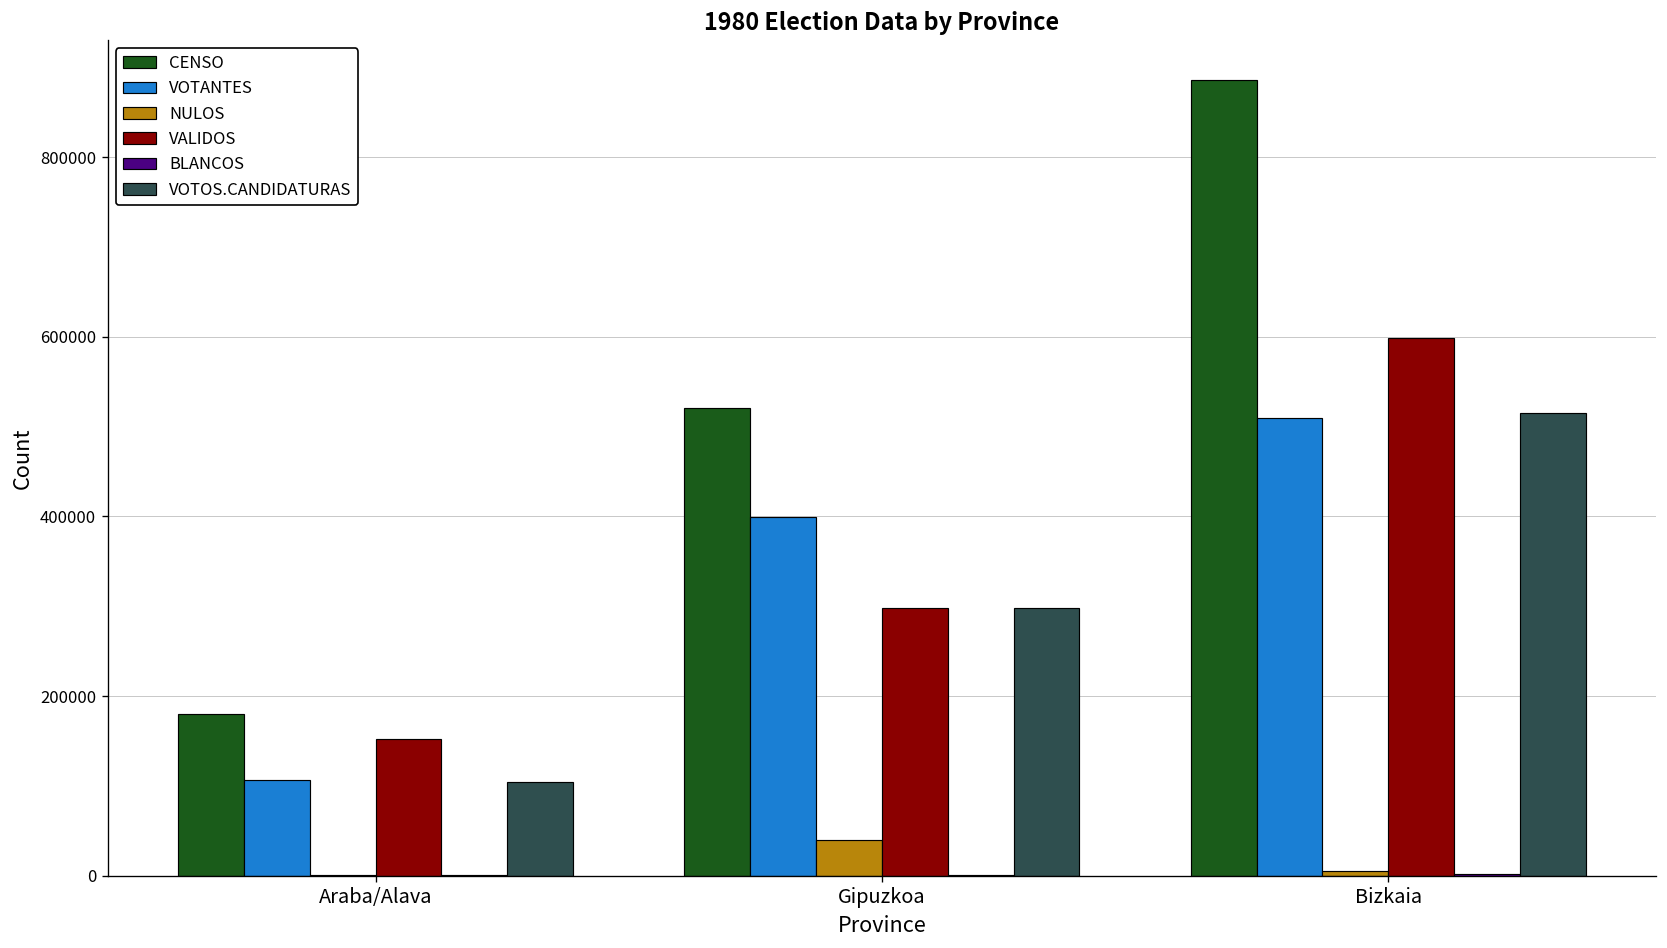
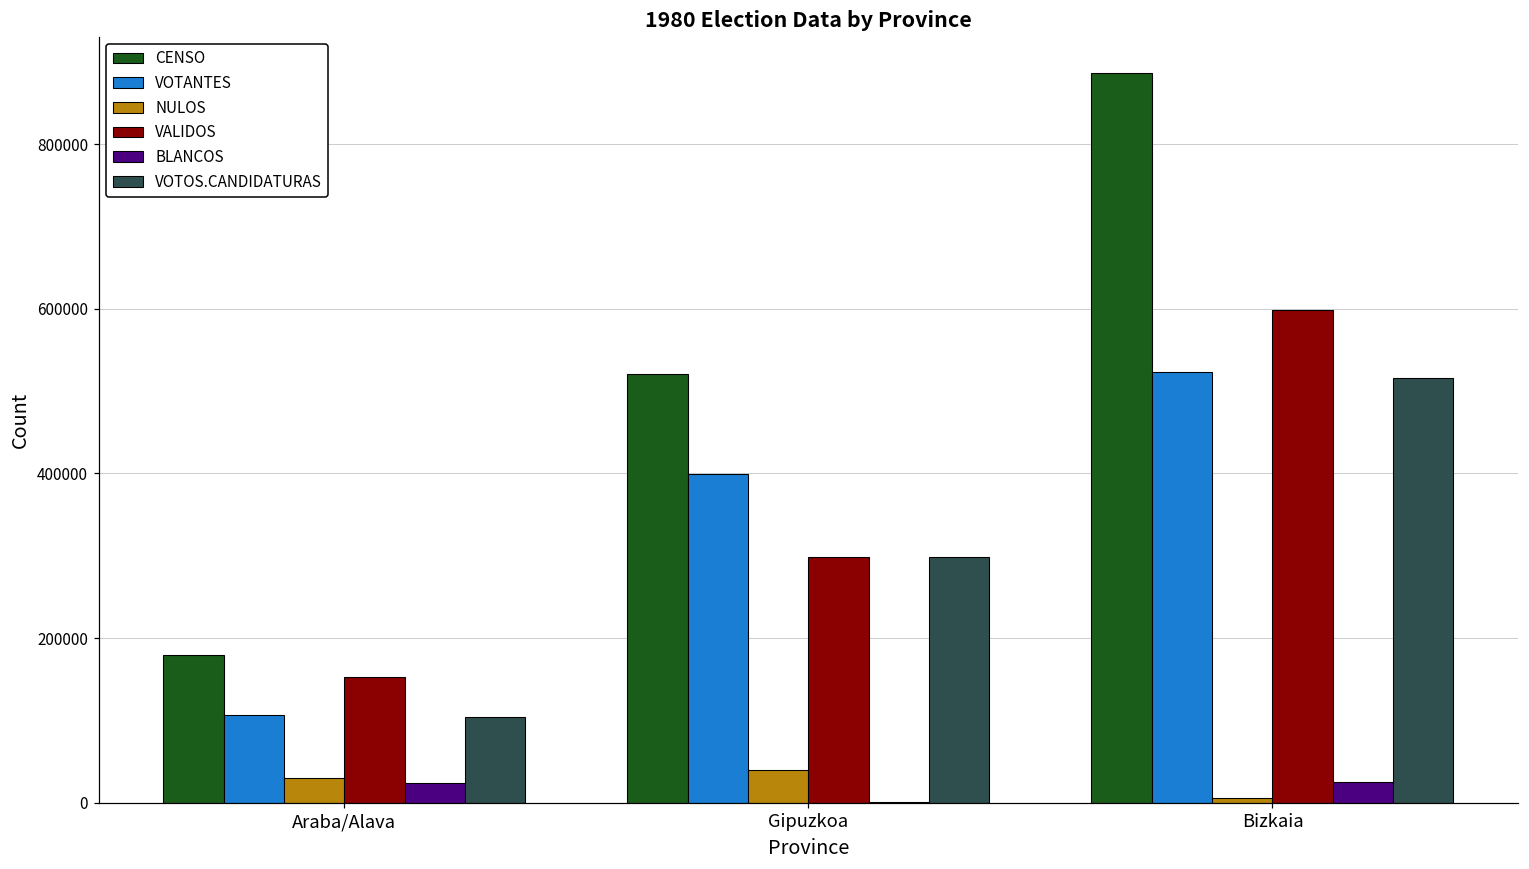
  {
    "VOTANTES": {
      "Araba/Alava": 110000,
      "Gipuzkoa": 400000,
-     "Bizkaia": 510000
+     "Bizkaia": 520000
    },
    "NULOS": {
-     "Araba/Alava": 0,
+     "Araba/Alava": 30000,
      "Gipuzkoa": 40000,
      "Bizkaia": 10000
    },
    "VALIDOS": {
      "Araba/Alava": 150000,
      "Gipuzkoa": 300000,
      "Bizkaia": 600000
    },
    "BLANCOS": {
-     "Araba/Alava": 0,
-     "Bizkaia": 0
+     "Araba/Alava": 20000,
+     "Bizkaia": 30000
    }
  }
